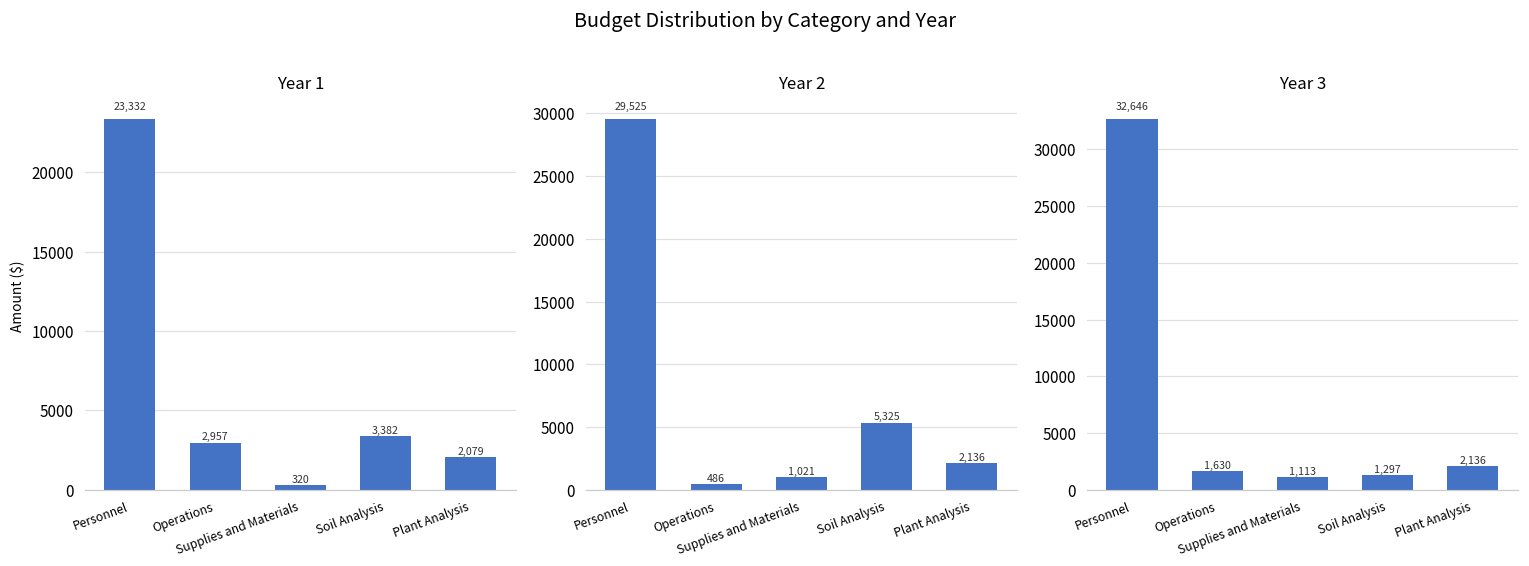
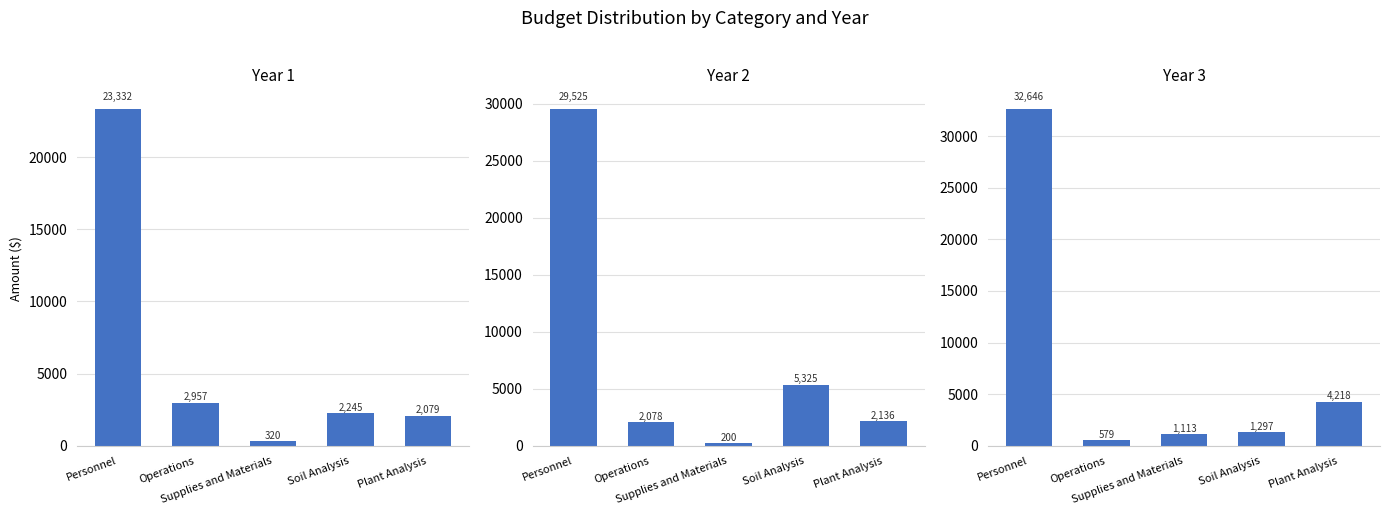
  {
    "Year 1": {
      "Personnel": "23,332",
      "Operations": "2,957",
      "Supplies and Materials": "320",
-     "Soil Analysis": "3,382",
+     "Soil Analysis": "2,245",
      "Plant Analysis": "2,079"
    },
    "Year 2": {
      "Personnel": "29,525",
-     "Operations": "486",
-     "Supplies and Materials": "1,021",
+     "Operations": "2,078",
+     "Supplies and Materials": "200",
      "Soil Analysis": "5,325",
      "Plant Analysis": "2,136"
    },
    "Year 3": {
      "Personnel": "32,646",
-     "Operations": "1,630",
+     "Operations": "579",
      "Supplies and Materials": "1,113",
      "Soil Analysis": "1,297",
-     "Plant Analysis": "2,136"
+     "Plant Analysis": "4,218"
    }
  }
